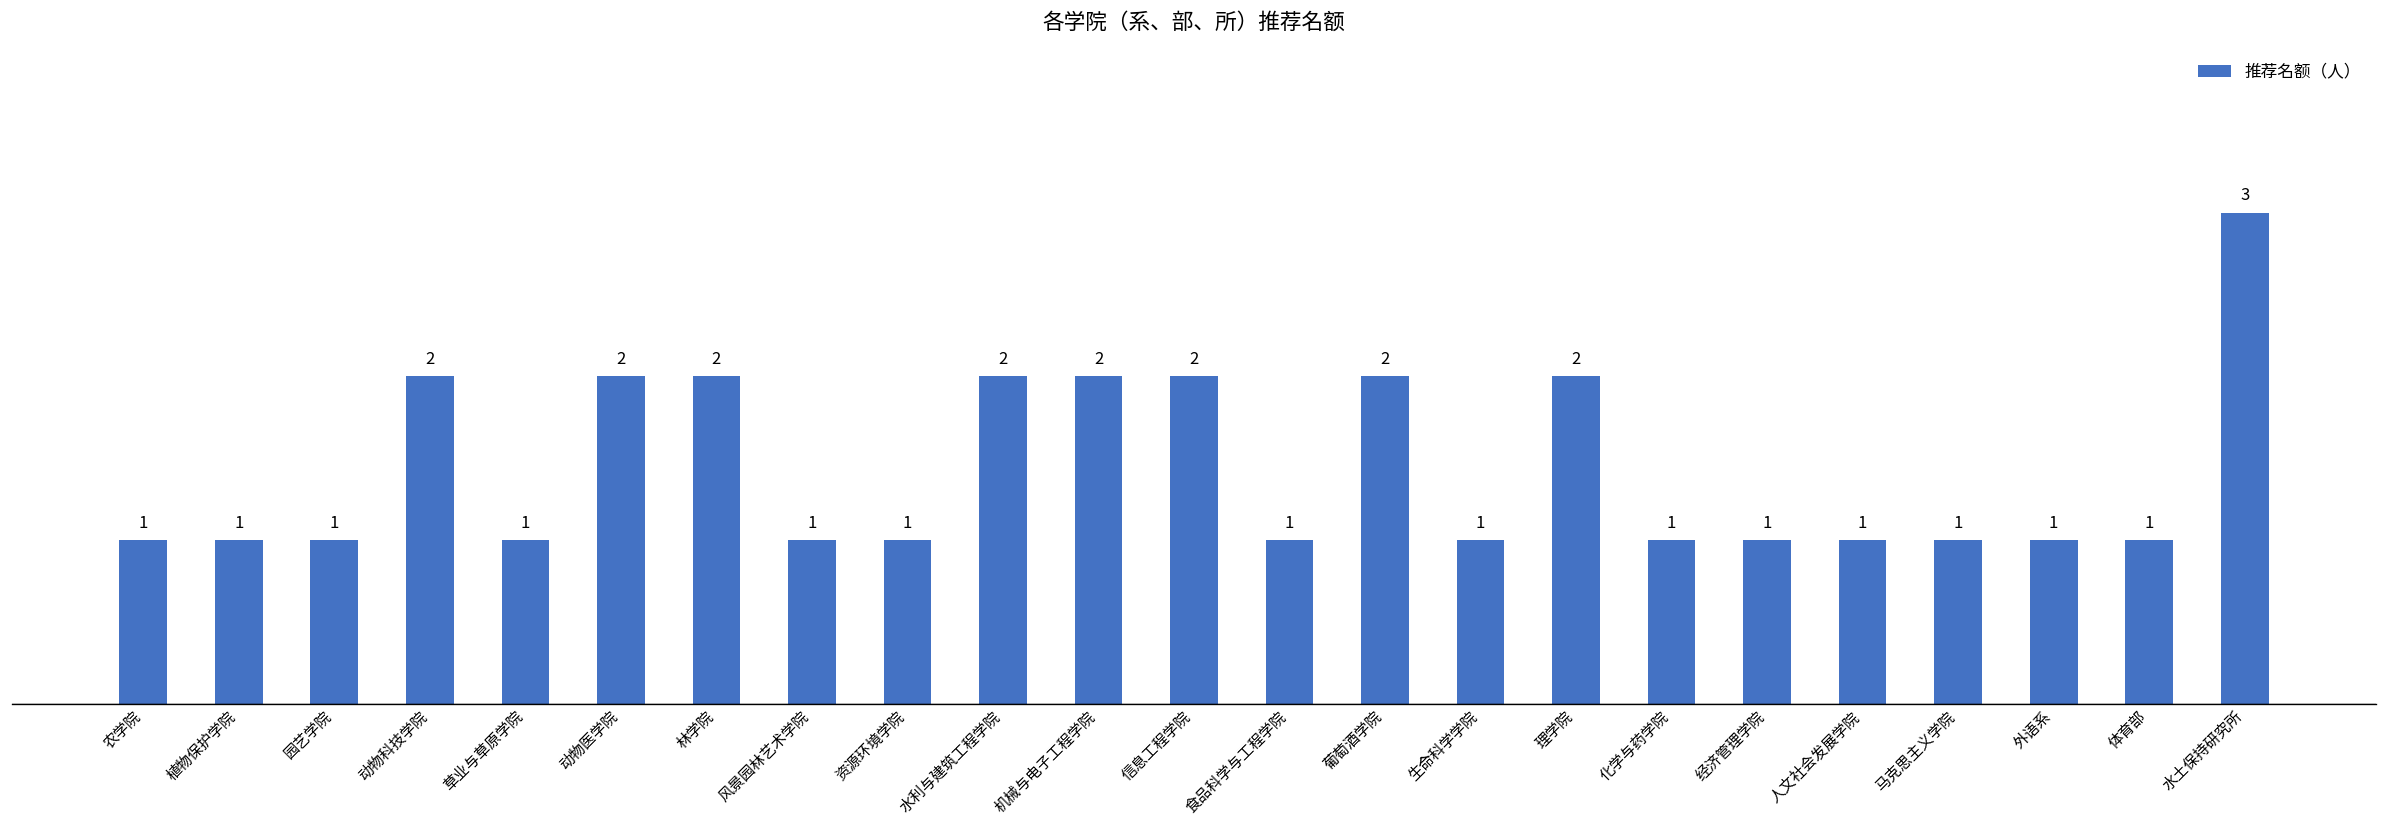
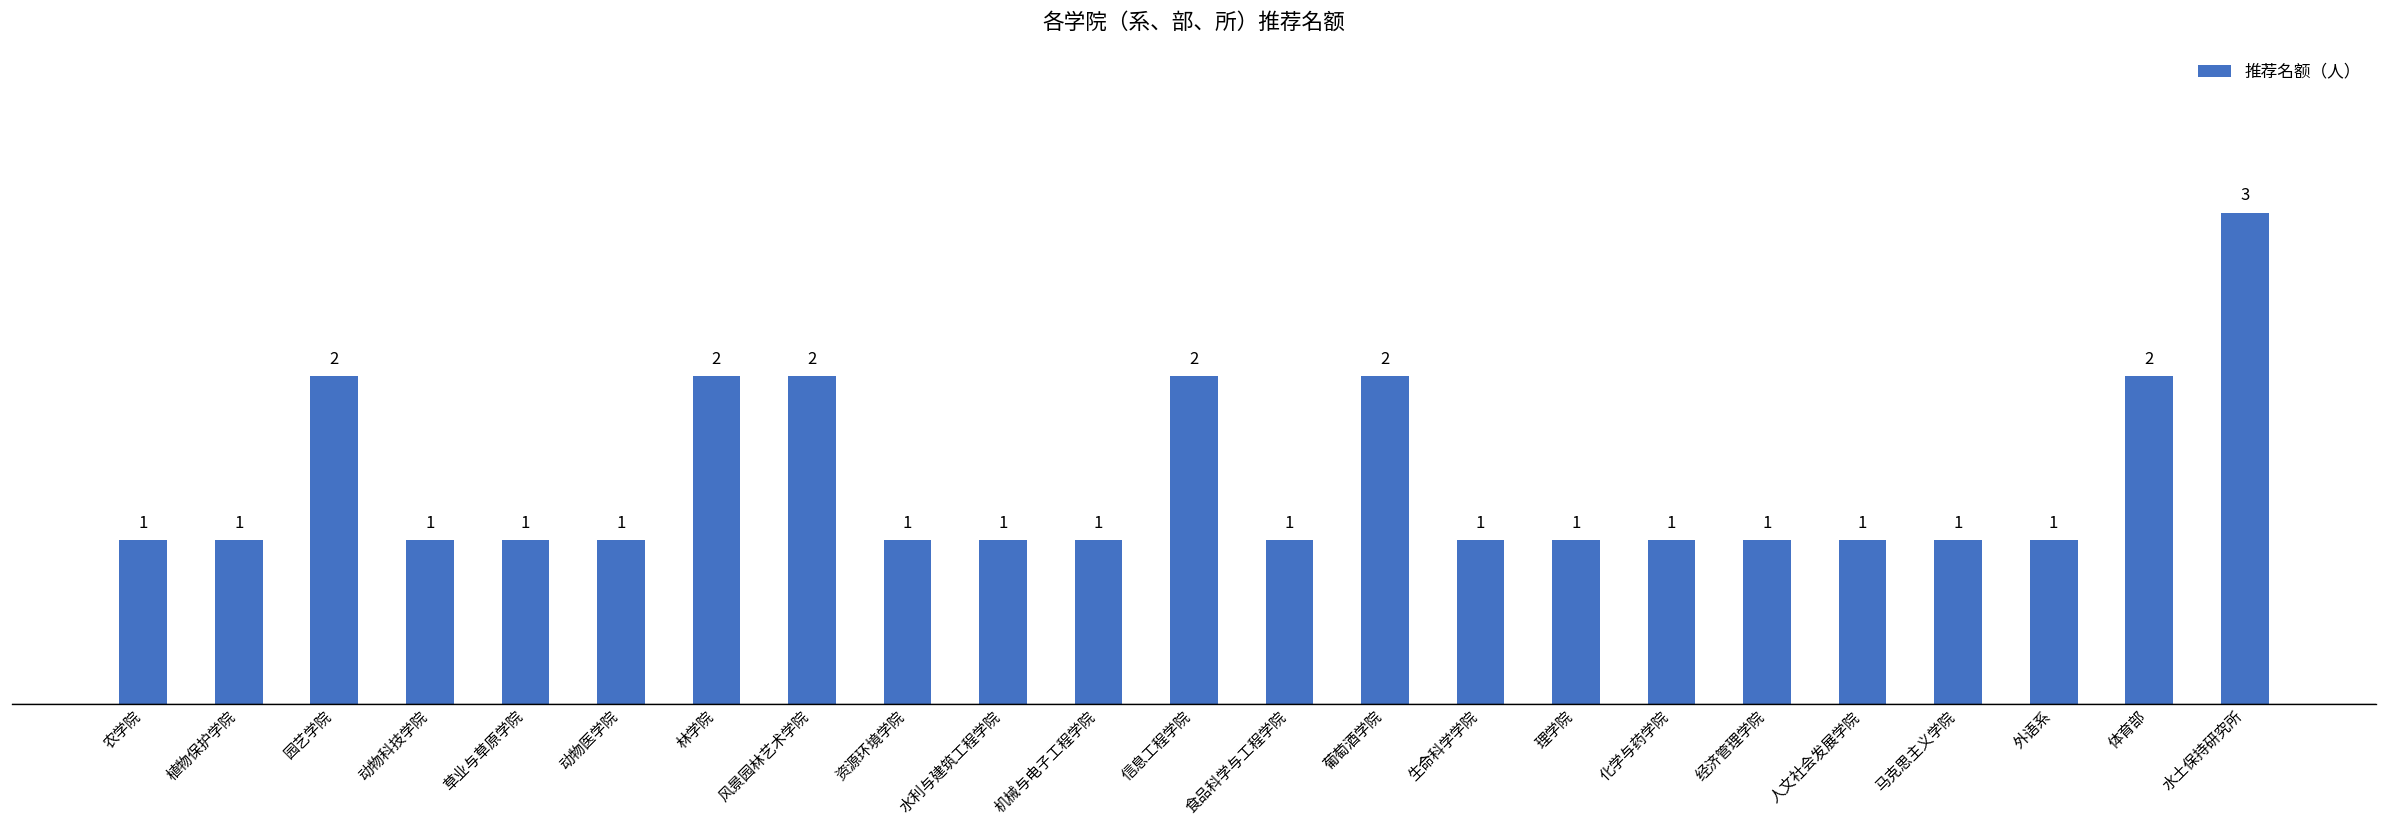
  {
    "农学院": 1,
    "植物保护学院": 1,
-   "园艺学院": 1,
-   "动物科技学院": 2,
+   "园艺学院": 2,
+   "动物科技学院": 1,
    "草业与草原学院": 1,
-   "动物医学院": 2,
+   "动物医学院": 1,
    "林学院": 2,
-   "风景园林艺术学院": 1,
+   "风景园林艺术学院": 2,
    "资源环境学院": 1,
-   "水利与建筑工程学院": 2,
-   "机械与电子工程学院": 2,
+   "水利与建筑工程学院": 1,
+   "机械与电子工程学院": 1,
    "信息工程学院": 2,
    "食品科学与工程学院": 1,
    "葡萄酒学院": 2,
    "生命科学学院": 1,
-   "理学院": 2,
+   "理学院": 1,
    "化学与药学院": 1,
    "经济管理学院": 1,
    "人文社会发展学院": 1,
    "马克思主义学院": 1,
    "外语系": 1,
-   "体育部": 1,
+   "体育部": 2,
    "水土保持研究所": 3
  }
